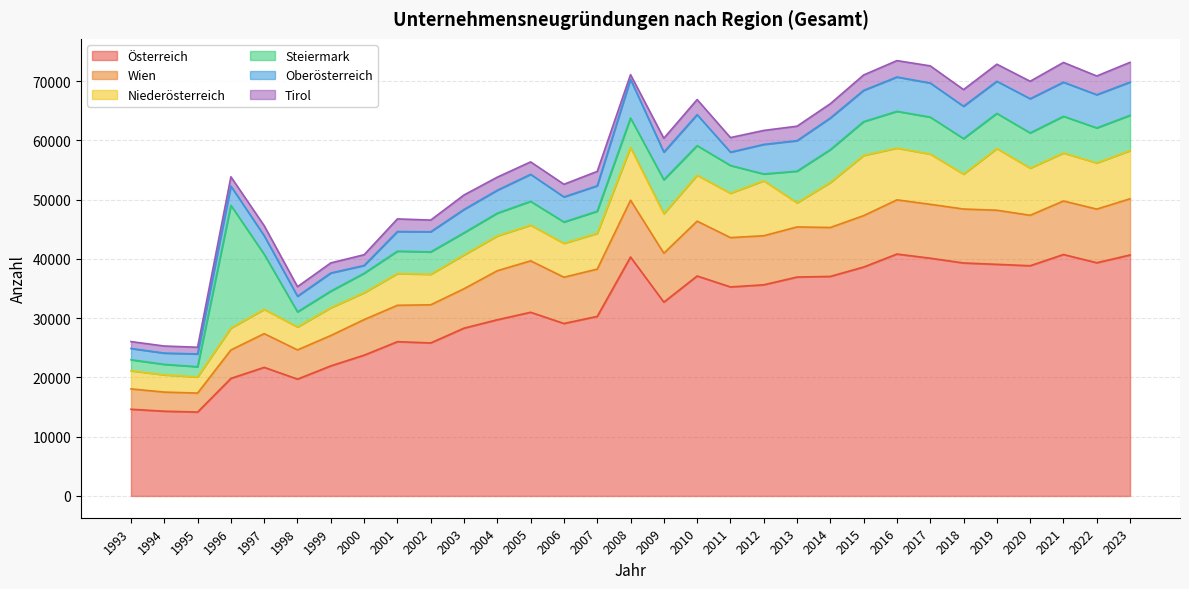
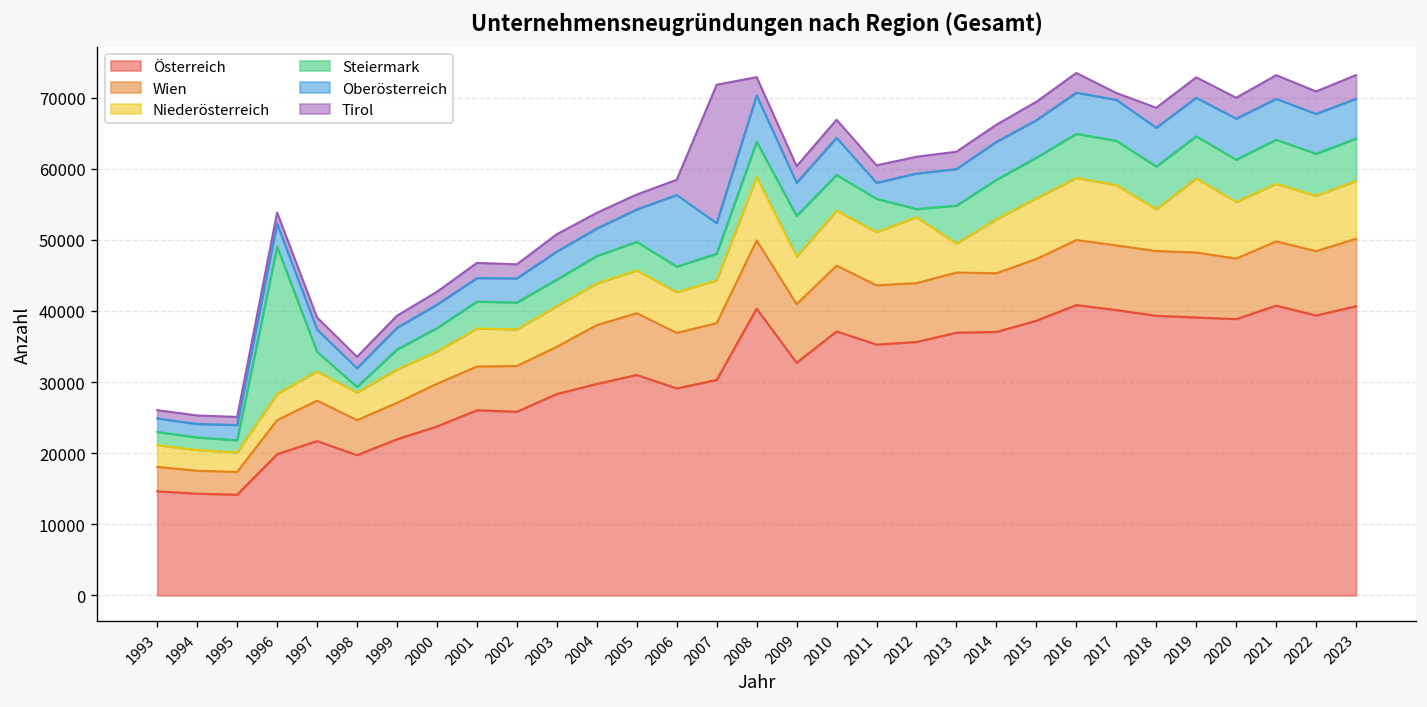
  {
    "Niederösterreich": {
      "1993": 3000,
      "1994": 3000,
      "1995": 3000,
      "1996": 4000,
      "1997": 4000,
      "1998": 4000,
      "1999": 5000,
      "2000": 5000,
      "2001": 5000,
      "2002": 5000,
      "2003": 6000,
      "2004": 6000,
      "2005": 6000,
      "2006": 6000,
      "2007": 6000,
      "2008": 9000,
      "2009": 7000,
      "2010": 8000,
      "2011": 7000,
      "2012": 9000,
      "2013": 4000,
      "2014": 8000,
-     "2015": 10000,
+     "2015": 9000,
      "2016": 9000,
      "2017": 8000,
      "2018": 6000,
      "2019": 10000,
      "2020": 8000,
      "2021": 8000,
      "2022": 8000,
      "2023": 8000
    },
    "Steiermark": {
      "1993": 2000,
      "1994": 2000,
      "1995": 2000,
      "1996": 21000,
-     "1997": 9000,
-     "1998": 3000,
+     "1997": 3000,
+     "1998": 1000,
      "1999": 3000,
      "2000": 3000,
      "2001": 4000,
      "2002": 4000,
      "2003": 4000,
      "2004": 4000,
      "2005": 4000,
      "2006": 4000,
      "2007": 4000,
      "2008": 5000,
      "2009": 6000,
      "2010": 5000,
      "2011": 5000,
      "2012": 1000,
      "2013": 5000,
      "2014": 6000,
      "2015": 6000,
      "2016": 6000,
      "2017": 6000,
      "2018": 6000,
      "2019": 6000,
      "2020": 6000,
      "2021": 6000,
      "2022": 6000,
      "2023": 6000
    },
    "Oberösterreich": {
      "1993": 2000,
      "1994": 2000,
      "1995": 2000,
      "1996": 3000,
      "1997": 3000,
      "1998": 3000,
      "1999": 3000,
-     "2000": 1000,
+     "2000": 3000,
      "2001": 3000,
      "2002": 3000,
      "2003": 4000,
      "2004": 4000,
      "2005": 5000,
-     "2006": 4000,
+     "2006": 10000,
      "2007": 4000,
      "2008": 7000,
      "2009": 5000,
      "2010": 5000,
      "2011": 2000,
      "2012": 5000,
      "2013": 5000,
      "2014": 5000,
      "2015": 5000,
      "2016": 6000,
      "2017": 6000,
      "2018": 5000,
      "2019": 5000,
      "2020": 6000,
      "2021": 6000,
      "2022": 6000,
      "2023": 6000
    },
    "Tirol": {
      "1993": 1000,
      "1994": 1000,
      "1995": 1000,
      "1996": 2000,
      "1997": 2000,
      "1998": 2000,
      "1999": 2000,
      "2000": 2000,
      "2001": 2000,
      "2002": 2000,
      "2003": 2000,
      "2004": 2000,
      "2005": 2000,
      "2006": 2000,
-     "2007": 2000,
-     "2008": 1000,
+     "2007": 19000,
+     "2008": 3000,
      "2009": 2000,
      "2010": 3000,
      "2011": 2000,
      "2012": 2000,
      "2013": 2000,
      "2014": 2000,
      "2015": 3000,
      "2016": 3000,
-     "2017": 3000,
+     "2017": 1000,
      "2018": 3000,
      "2019": 3000,
      "2020": 3000,
      "2021": 3000,
      "2022": 3000,
      "2023": 3000
    }
  }
